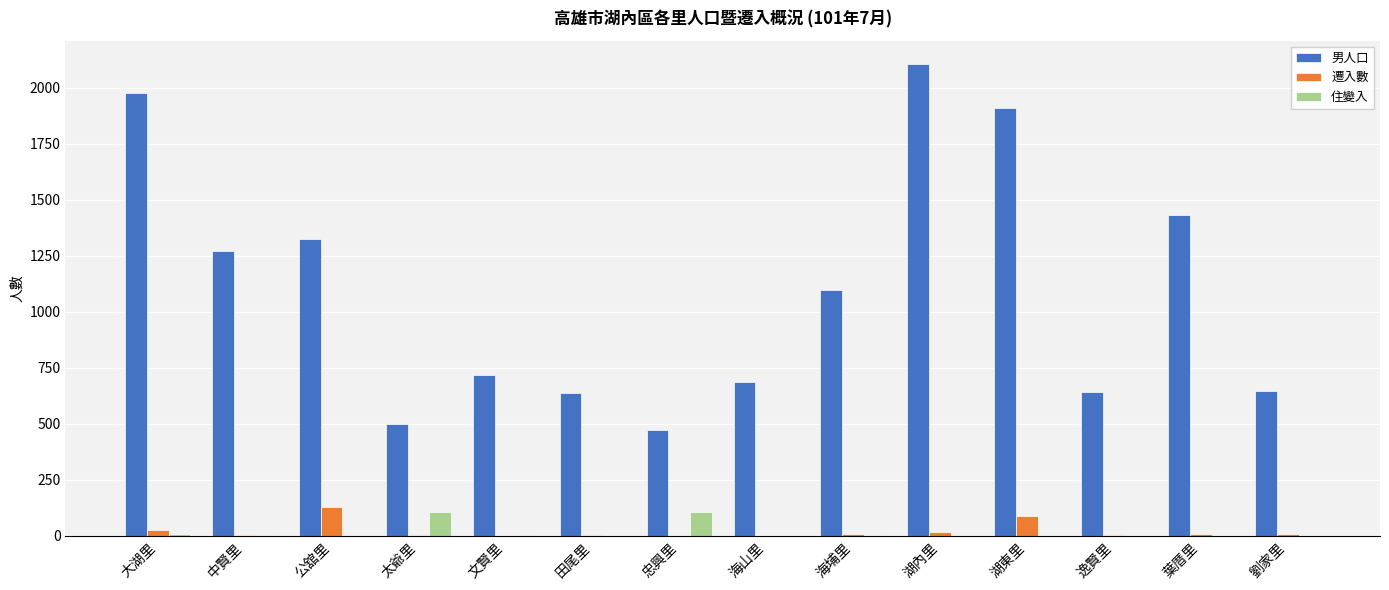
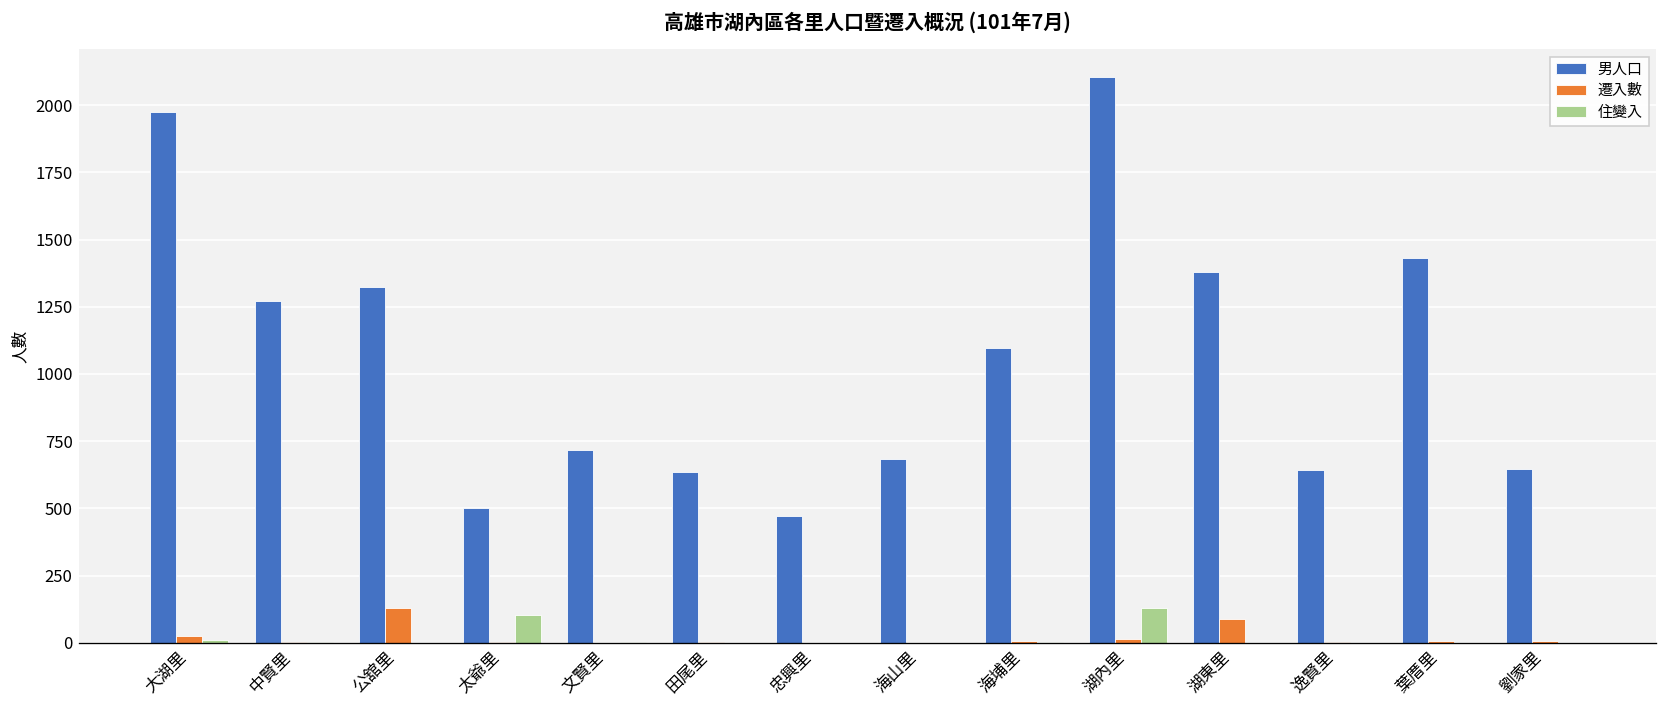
  {
    "男人口": {
      "大湖里": 1970,
      "中賢里": 1270,
      "公舘里": 1330,
      "太爺里": 500,
      "文賢里": 720,
      "田尾里": 640,
      "忠興里": 470,
      "海山里": 690,
      "海埔里": 1100,
      "湖內里": 2100,
-     "湖東里": 1910,
+     "湖東里": 1380,
      "逸賢里": 640,
      "葉厝里": 1430,
      "劉家里": 650
    },
    "遷入數": {
      "大湖里": 30,
      "公舘里": 130,
      "文賢里": 0,
      "忠興里": 0,
      "湖內里": 20,
      "湖東里": 90
    },
    "住變入": {
      "公舘里": 0,
      "太爺里": 100,
-     "忠興里": 110,
+     "忠興里": 0,
      "海山里": 0,
-     "湖內里": 0,
+     "湖內里": 130,
      "湖東里": 0,
      "逸賢里": 0,
      "劉家里": 0
    }
  }
